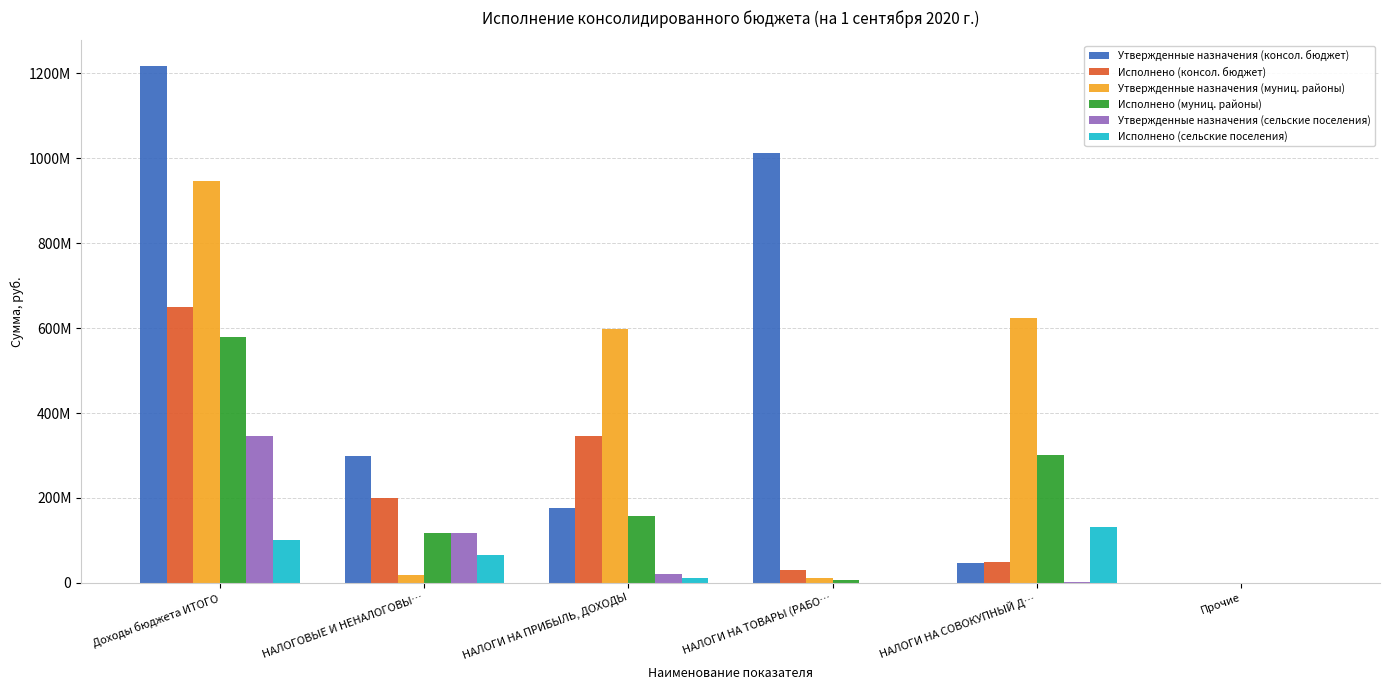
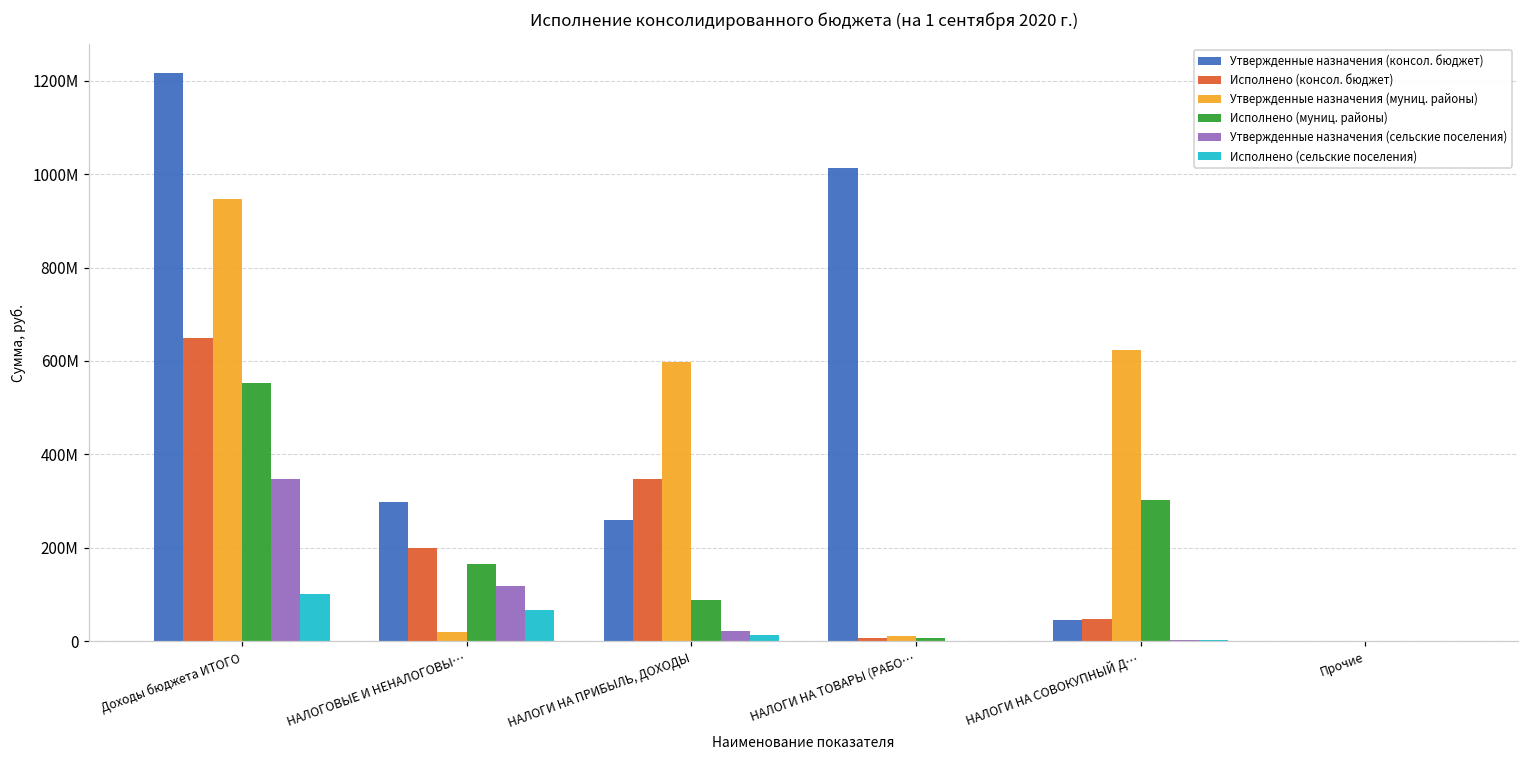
  {
    "Утвержденные назначения (консол. бюджет)": {
      "Доходы бюджета ИТОГО": 1220000000,
      "НАЛОГОВЫЕ И НЕНАЛОГОВЫ…": 300000000,
-     "НАЛОГИ НА ПРИБЫЛЬ, ДОХОДЫ": 180000000,
+     "НАЛОГИ НА ПРИБЫЛЬ, ДОХОДЫ": 260000000,
      "НАЛОГИ НА ТОВАРЫ (РАБО…": 1010000000,
      "НАЛОГИ НА СОВОКУПНЫЙ Д…": 50000000,
      "Прочие": 0
    },
    "Исполнено (консол. бюджет)": {
      "Доходы бюджета ИТОГО": 650000000,
      "НАЛОГОВЫЕ И НЕНАЛОГОВЫ…": 200000000,
      "НАЛОГИ НА ПРИБЫЛЬ, ДОХОДЫ": 350000000,
-     "НАЛОГИ НА ТОВАРЫ (РАБО…": 30000000,
+     "НАЛОГИ НА ТОВАРЫ (РАБО…": 10000000,
      "НАЛОГИ НА СОВОКУПНЫЙ Д…": 50000000,
      "Прочие": 0
    },
    "Утвержденные назначения (муниц. районы)": {
      "Доходы бюджета ИТОГО": 950000000,
      "НАЛОГОВЫЕ И НЕНАЛОГОВЫ…": 20000000,
      "НАЛОГИ НА ПРИБЫЛЬ, ДОХОДЫ": 600000000,
      "НАЛОГИ НА ТОВАРЫ (РАБО…": 10000000,
      "НАЛОГИ НА СОВОКУПНЫЙ Д…": 620000000,
      "Прочие": 0
    },
    "Исполнено (муниц. районы)": {
-     "Доходы бюджета ИТОГО": 580000000,
-     "НАЛОГОВЫЕ И НЕНАЛОГОВЫ…": 120000000,
-     "НАЛОГИ НА ПРИБЫЛЬ, ДОХОДЫ": 160000000,
+     "Доходы бюджета ИТОГО": 550000000,
+     "НАЛОГОВЫЕ И НЕНАЛОГОВЫ…": 160000000,
+     "НАЛОГИ НА ПРИБЫЛЬ, ДОХОДЫ": 90000000,
      "НАЛОГИ НА ТОВАРЫ (РАБО…": 10000000,
      "НАЛОГИ НА СОВОКУПНЫЙ Д…": 300000000,
      "Прочие": 0
    },
    "Утвержденные назначения (сельские поселения)": {
      "Доходы бюджета ИТОГО": 350000000,
      "НАЛОГОВЫЕ И НЕНАЛОГОВЫ…": 120000000,
      "НАЛОГИ НА ПРИБЫЛЬ, ДОХОДЫ": 20000000,
      "НАЛОГИ НА ТОВАРЫ (РАБО…": 0,
      "Прочие": 0
    },
    "Исполнено (сельские поселения)": {
      "Доходы бюджета ИТОГО": 100000000,
      "НАЛОГОВЫЕ И НЕНАЛОГОВЫ…": 70000000,
      "НАЛОГИ НА ПРИБЫЛЬ, ДОХОДЫ": 10000000,
      "НАЛОГИ НА ТОВАРЫ (РАБО…": 0,
-     "НАЛОГИ НА СОВОКУПНЫЙ Д…": 130000000,
+     "НАЛОГИ НА СОВОКУПНЫЙ Д…": 0,
      "Прочие": 0
    }
  }
